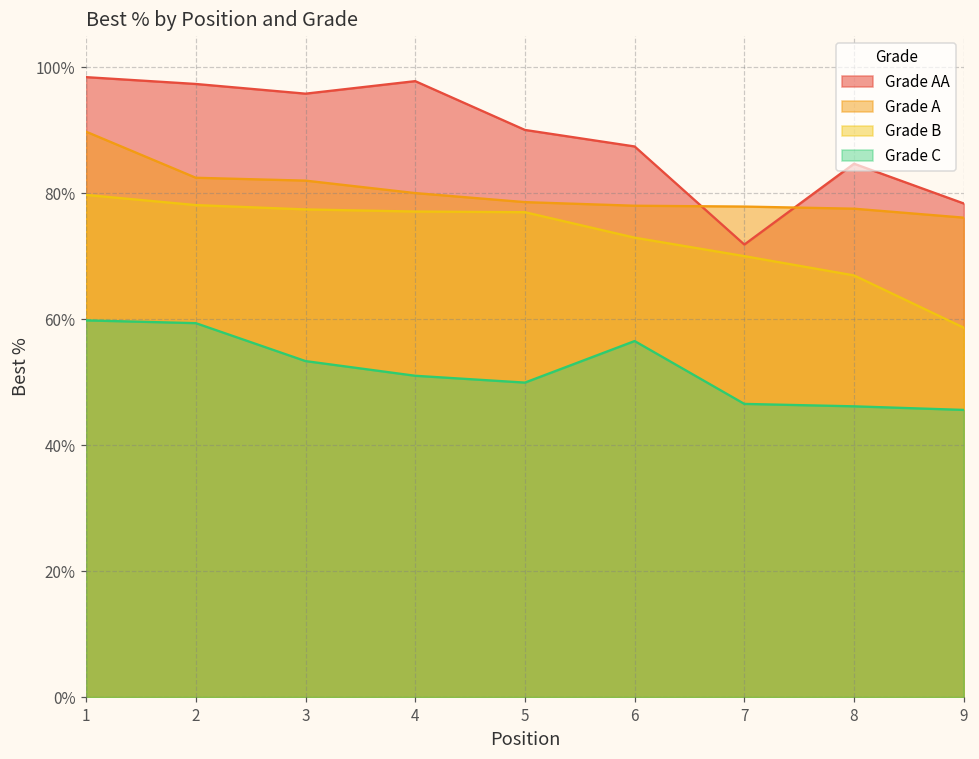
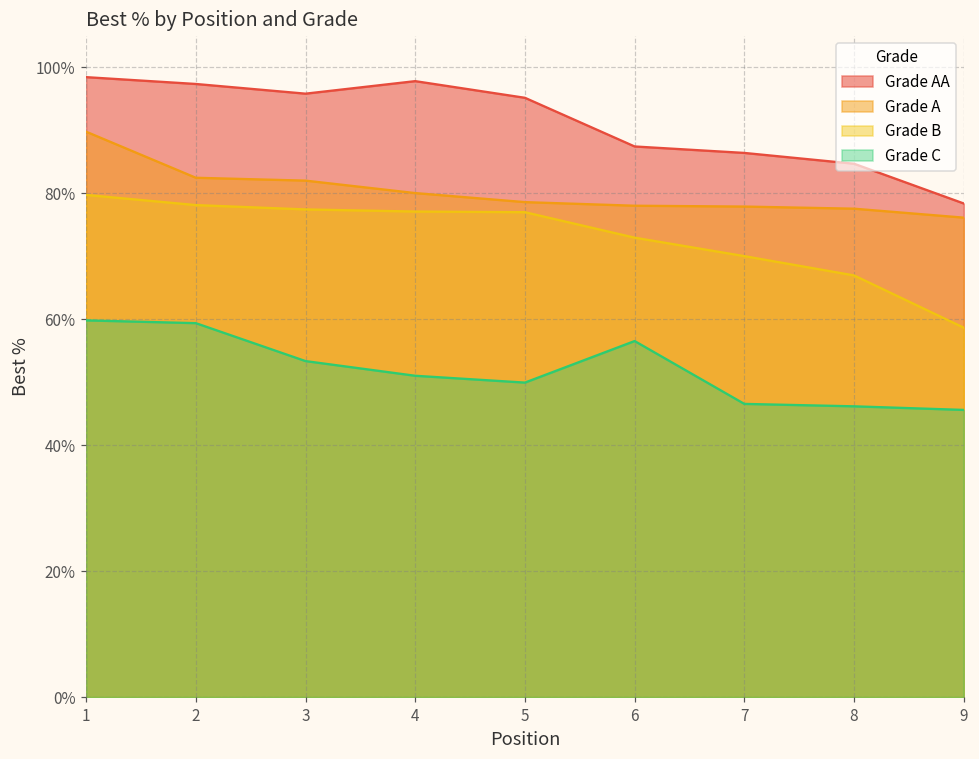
  {
    "Grade AA": {
      "1": "98%",
      "2": "97%",
      "3": "96%",
      "4": "98%",
-     "5": "90%",
+     "5": "95%",
      "6": "87%",
-     "7": "72%",
+     "7": "86%",
      "8": "85%",
      "9": "78%"
    },
    "Grade C": {
      "1": "60%",
      "2": "59%",
      "3": "53%",
      "4": "51%",
      "5": "50%",
      "6": "57%",
      "7": "47%",
      "8": "46%",
      "9": "46%"
    }
  }
